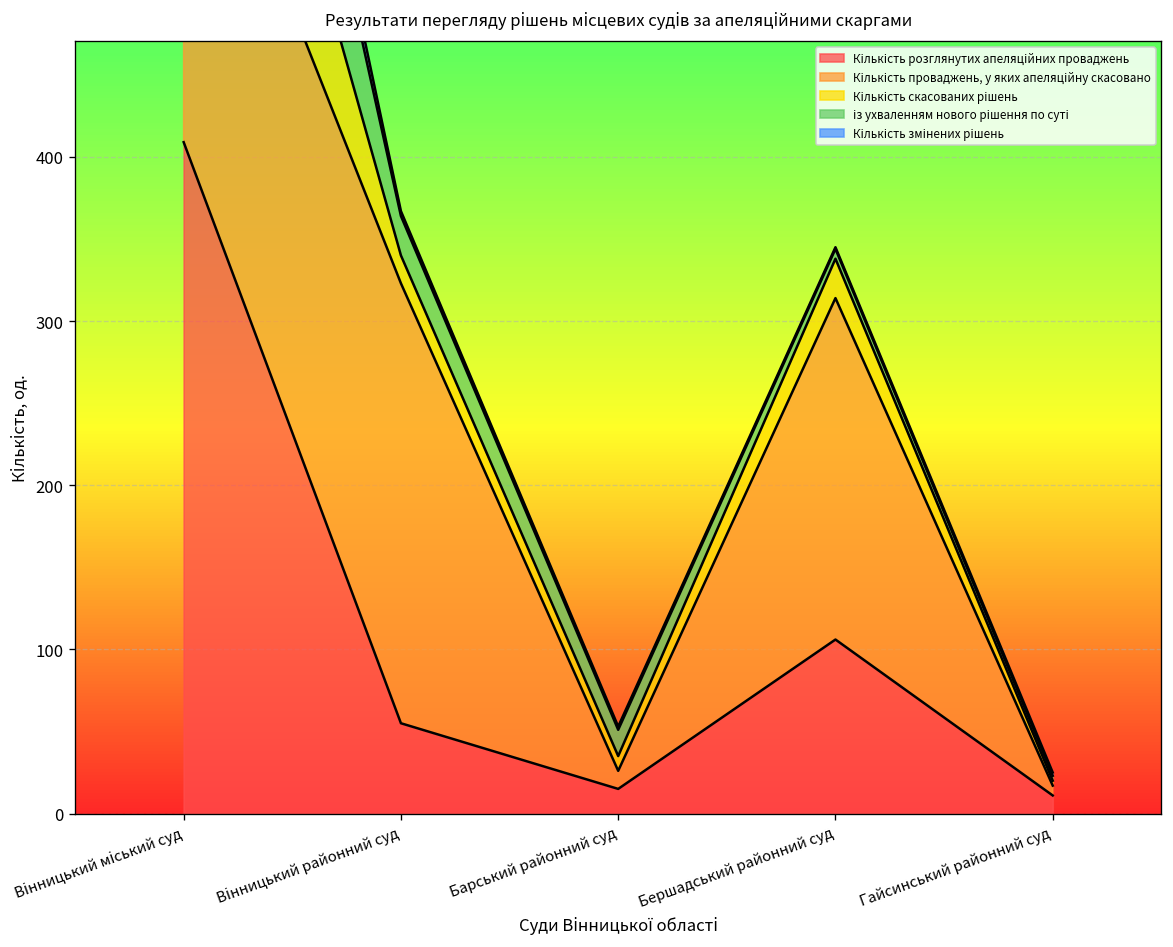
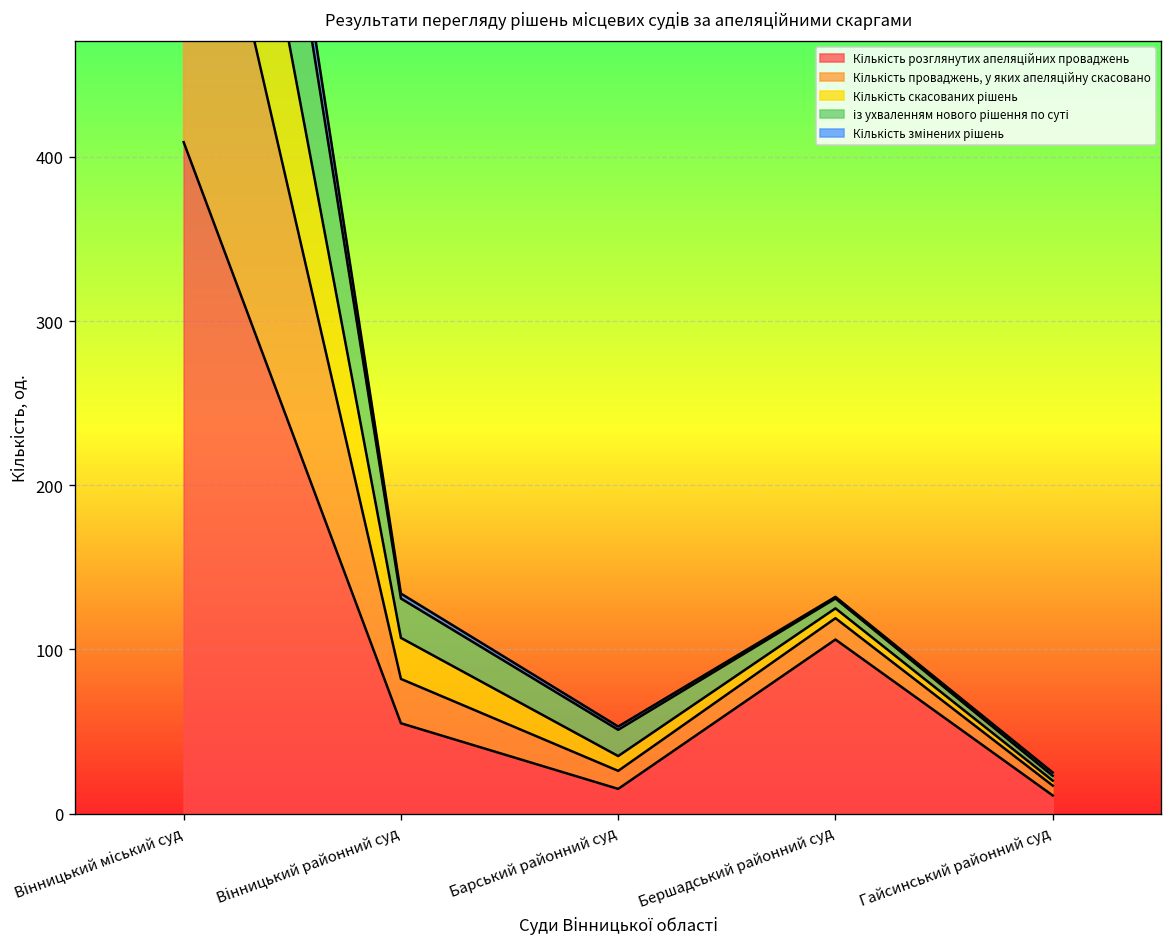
  {
    "Кількість розглянутих апеляційних проваджень": {
      "Вінницький міський суд": 409,
      "Вінницький районний суд": 55,
      "Барський районний суд": 15,
      "Бершадський районний суд": 106,
      "Гайсинський районний суд": 11
    },
    "Кількість проваджень, у яких апеляційну скасовано": {
-     "Вінницький районний суд": 268,
+     "Вінницький районний суд": 27,
      "Барський районний суд": 11,
-     "Бершадський районний суд": 208,
+     "Бершадський районний суд": 13,
      "Гайсинський районний суд": 6
    },
    "Кількість скасованих рішень": {
-     "Вінницький районний суд": 17,
+     "Вінницький районний суд": 25,
      "Барський районний суд": 9,
-     "Бершадський районний суд": 24,
+     "Бершадський районний суд": 6,
      "Гайсинський районний суд": 3
    },
    "із ухваленням нового рішення по суті": {
      "Вінницький районний суд": 24,
      "Барський районний суд": 16,
      "Гайсинський районний суд": 3
    },
    "Кількість змінених рішень": {
      "Вінницький районний суд": 3,
      "Барський районний суд": 2,
      "Гайсинський районний суд": 2
    }
  }
